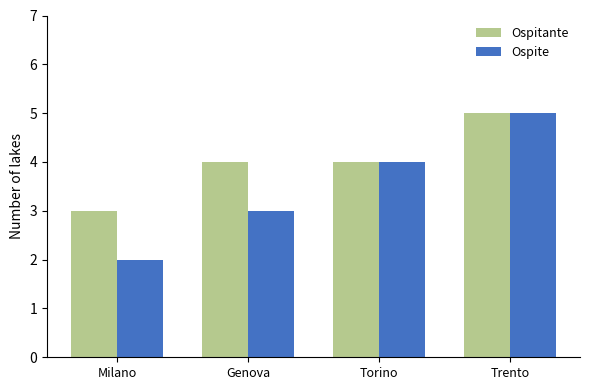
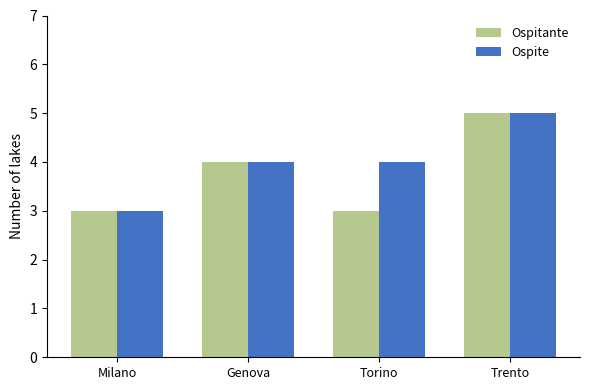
  {
    "Ospitante": {
      "Milano": 3,
      "Genova": 4,
-     "Torino": 4,
+     "Torino": 3,
      "Trento": 5
    },
    "Ospite": {
-     "Milano": 2,
-     "Genova": 3,
+     "Milano": 3,
+     "Genova": 4,
      "Torino": 4,
      "Trento": 5
    }
  }
